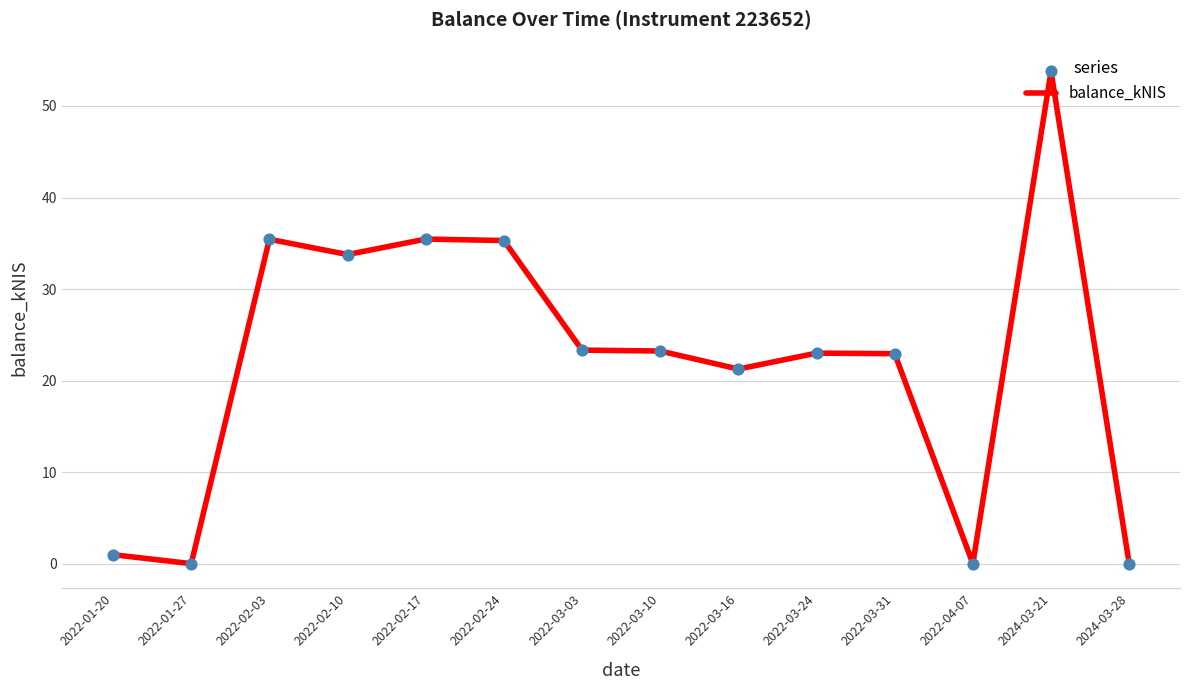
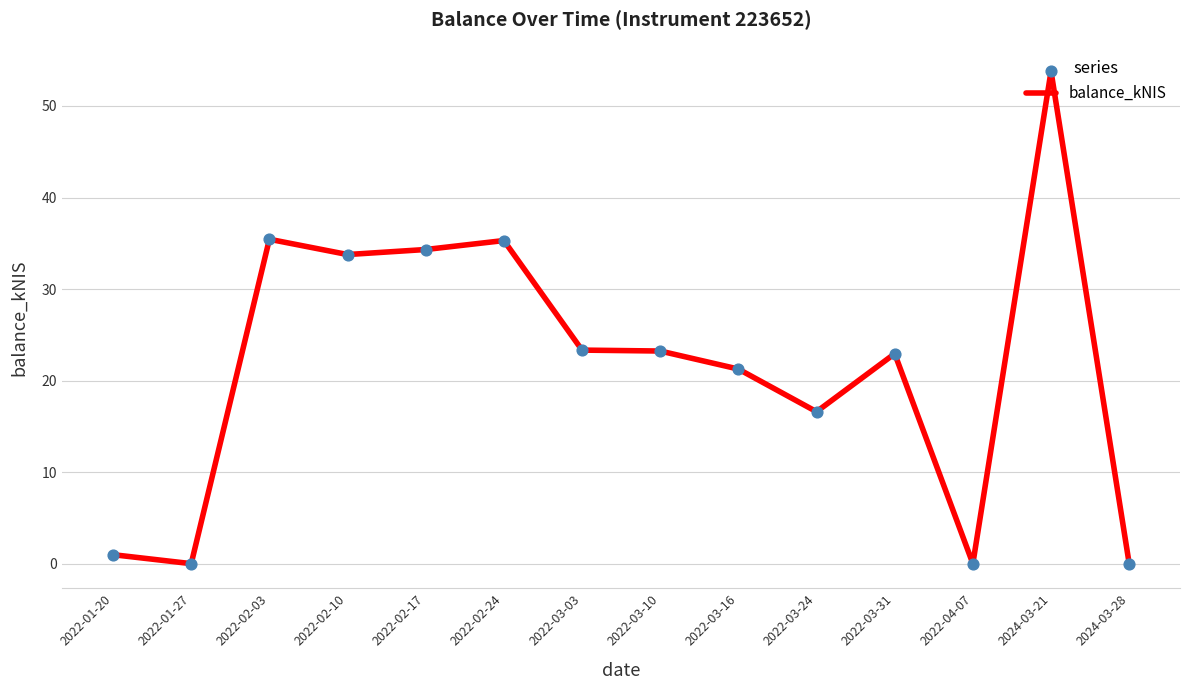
  {
    "2022-01-20": 1,
    "2022-01-27": 0,
    "2022-02-03": 35,
    "2022-02-10": 34,
-   "2022-02-17": 35,
+   "2022-02-17": 34,
    "2022-02-24": 35,
    "2022-03-03": 23,
    "2022-03-10": 23,
    "2022-03-16": 21,
-   "2022-03-24": 23,
+   "2022-03-24": 17,
    "2022-03-31": 23,
    "2022-04-07": 0,
    "2024-03-21": 54,
    "2024-03-28": 0
  }
